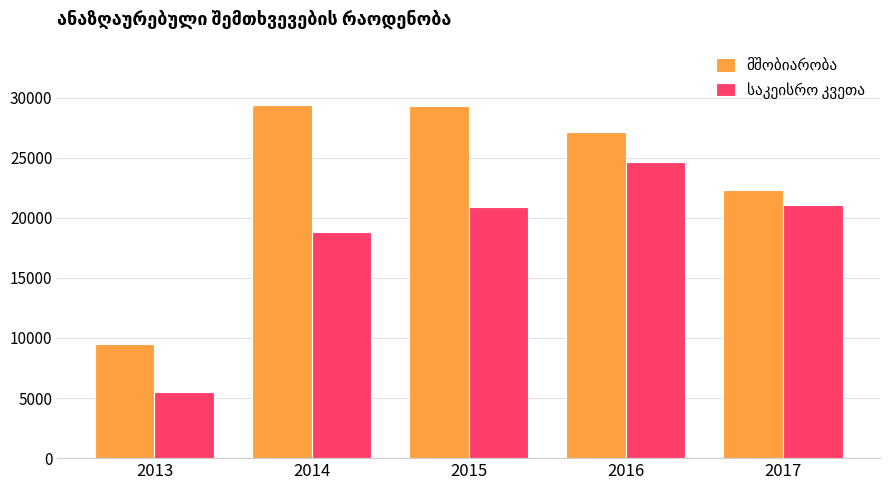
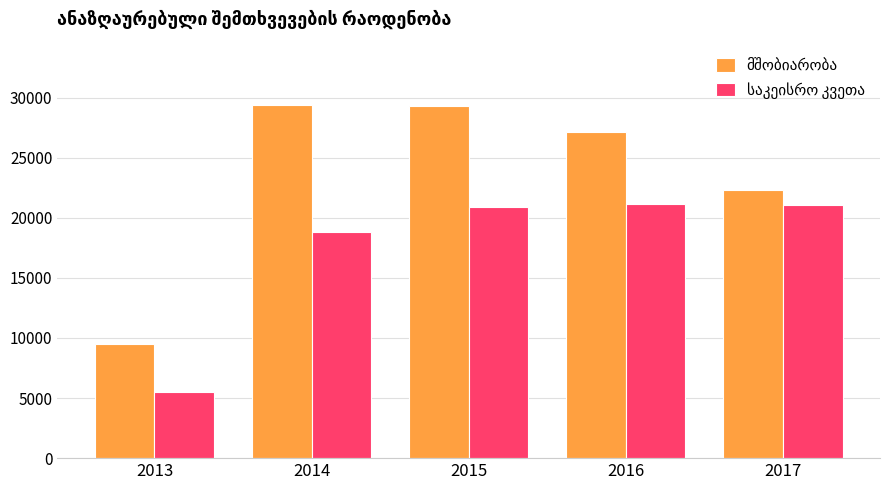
  {
    "მშობიარობა": {
      "2013": 9500,
      "2014": 29400,
      "2015": 29300,
      "2016": 27200,
      "2017": 22300
    },
    "საკეისრო კვეთა": {
      "2013": 5500,
      "2014": 18800,
      "2015": 20900,
-     "2016": 24700,
+     "2016": 21100,
      "2017": 21100
    }
  }
